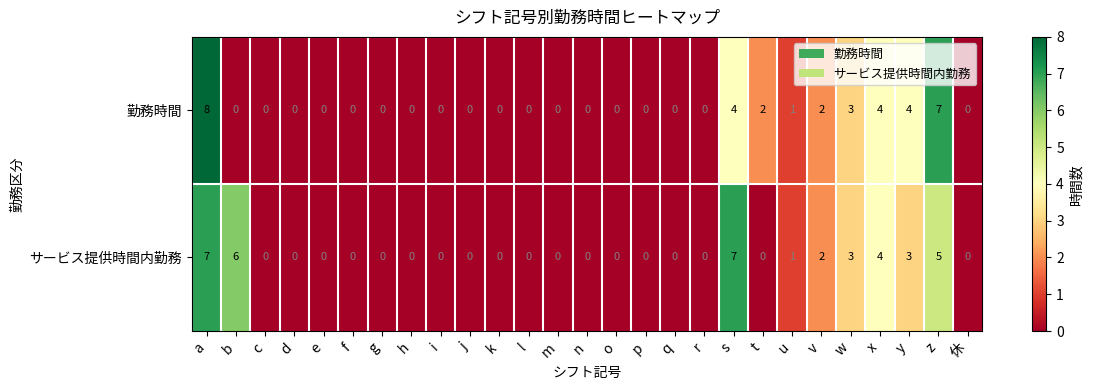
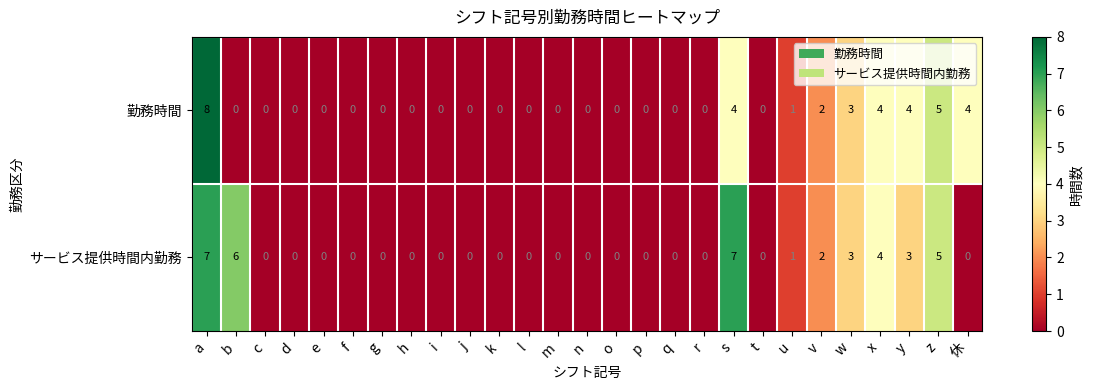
  {
    "勤務時間": {
      "a": 8,
      "b": 0,
      "c": 0,
      "d": 0,
      "e": 0,
      "f": 0,
      "g": 0,
      "h": 0,
      "i": 0,
      "j": 0,
      "k": 0,
      "l": 0,
      "m": 0,
      "n": 0,
      "o": 0,
      "p": 0,
      "q": 0,
      "r": 0,
      "s": 4,
-     "t": 2,
+     "t": 0,
      "u": 1,
      "v": 2,
      "w": 3,
      "x": 4,
      "y": 4,
-     "z": 7,
-     "休": 0
+     "z": 5,
+     "休": 4
    },
    "サービス提供時間内勤務": {
      "a": 7,
      "b": 6,
      "c": 0,
      "d": 0,
      "e": 0,
      "f": 0,
      "g": 0,
      "h": 0,
      "i": 0,
      "j": 0,
      "k": 0,
      "l": 0,
      "m": 0,
      "n": 0,
      "o": 0,
      "p": 0,
      "q": 0,
      "r": 0,
      "s": 7,
      "t": 0,
      "u": 1,
      "v": 2,
      "w": 3,
      "x": 4,
      "y": 3,
      "z": 5,
      "休": 0
    }
  }
